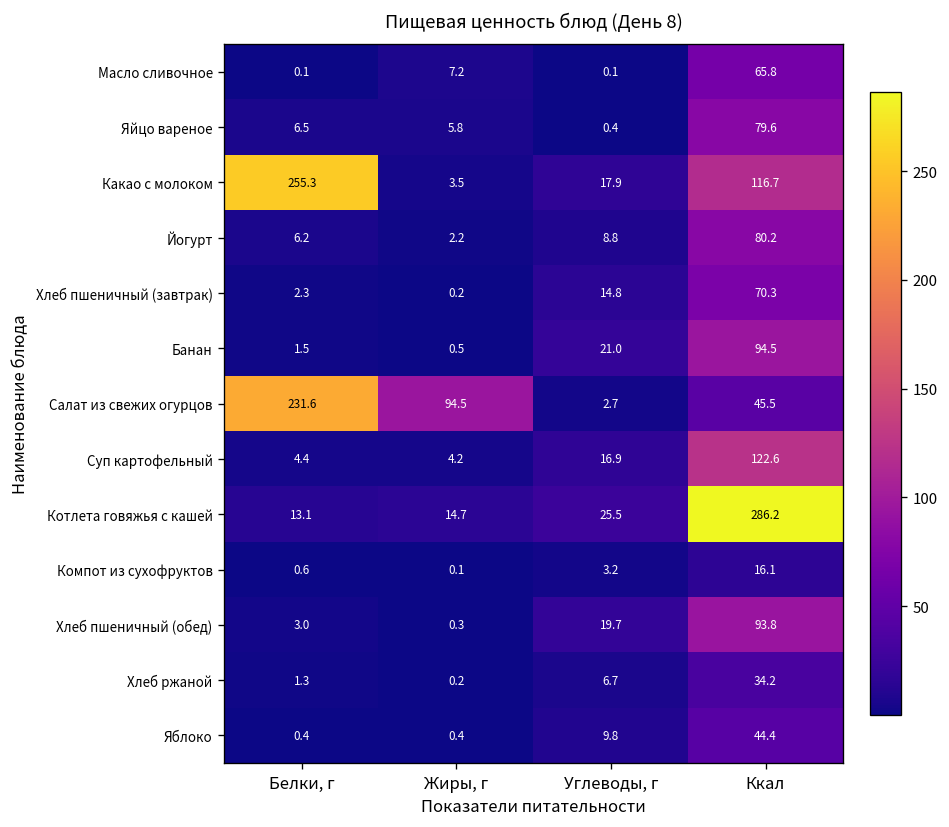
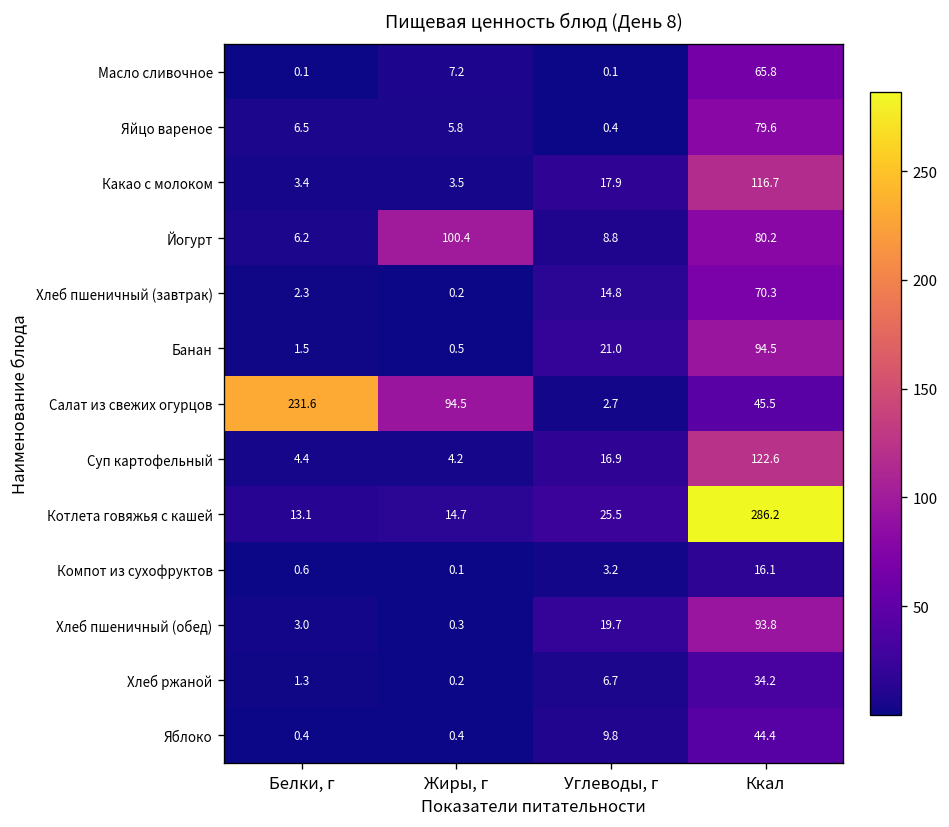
  {
    "Масло сливочное": {
      "Белки, г": 0.1,
      "Жиры, г": 7.2,
      "Углеводы, г": 0.1,
      "Ккал": 65.8
    },
    "Яйцо вареное": {
      "Белки, г": 6.5,
      "Жиры, г": 5.8,
      "Углеводы, г": 0.4,
      "Ккал": 79.6
    },
    "Какао с молоком": {
-     "Белки, г": 255.3,
+     "Белки, г": 3.4,
      "Жиры, г": 3.5,
      "Углеводы, г": 17.9,
      "Ккал": 116.7
    },
    "Йогурт": {
      "Белки, г": 6.2,
-     "Жиры, г": 2.2,
+     "Жиры, г": 100.4,
      "Углеводы, г": 8.8,
      "Ккал": 80.2
    },
    "Хлеб пшеничный (завтрак)": {
      "Белки, г": 2.3,
      "Жиры, г": 0.2,
      "Углеводы, г": 14.8,
      "Ккал": 70.3
    },
    "Банан": {
      "Белки, г": 1.5,
      "Жиры, г": 0.5,
      "Углеводы, г": 21.0,
      "Ккал": 94.5
    },
    "Салат из свежих огурцов": {
      "Белки, г": 231.6,
      "Жиры, г": 94.5,
      "Углеводы, г": 2.7,
      "Ккал": 45.5
    },
    "Суп картофельный": {
      "Белки, г": 4.4,
      "Жиры, г": 4.2,
      "Углеводы, г": 16.9,
      "Ккал": 122.6
    },
    "Котлета говяжья с кашей": {
      "Белки, г": 13.1,
      "Жиры, г": 14.7,
      "Углеводы, г": 25.5,
      "Ккал": 286.2
    },
    "Компот из сухофруктов": {
      "Белки, г": 0.6,
      "Жиры, г": 0.1,
      "Углеводы, г": 3.2,
      "Ккал": 16.1
    },
    "Хлеб пшеничный (обед)": {
      "Белки, г": 3.0,
      "Жиры, г": 0.3,
      "Углеводы, г": 19.7,
      "Ккал": 93.8
    },
    "Хлеб ржаной": {
      "Белки, г": 1.3,
      "Жиры, г": 0.2,
      "Углеводы, г": 6.7,
      "Ккал": 34.2
    },
    "Яблоко": {
      "Белки, г": 0.4,
      "Жиры, г": 0.4,
      "Углеводы, г": 9.8,
      "Ккал": 44.4
    }
  }
